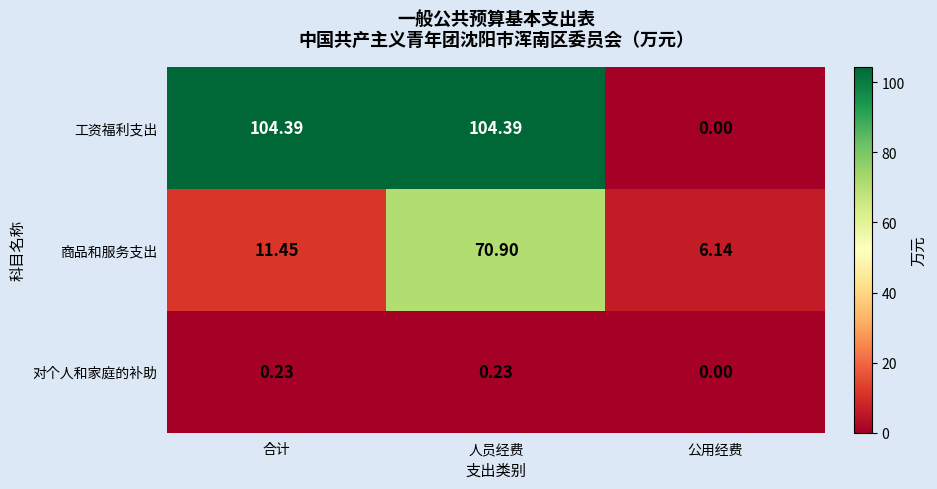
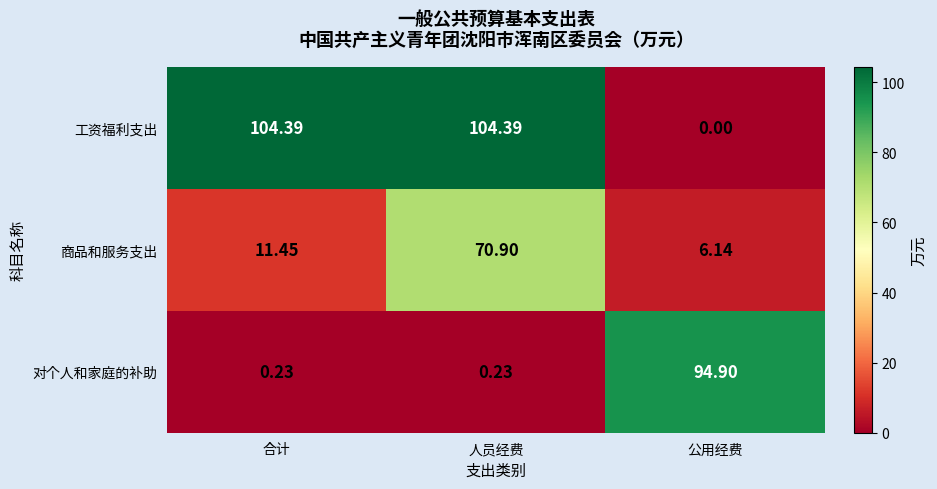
  {
    "工资福利支出": {
      "合计": 104.39,
      "人员经费": 104.39,
      "公用经费": 0.00
    },
    "商品和服务支出": {
      "合计": 11.45,
      "人员经费": 70.90,
      "公用经费": 6.14
    },
    "对个人和家庭的补助": {
      "合计": 0.23,
      "人员经费": 0.23,
-     "公用经费": 0.00
+     "公用经费": 94.90
    }
  }
